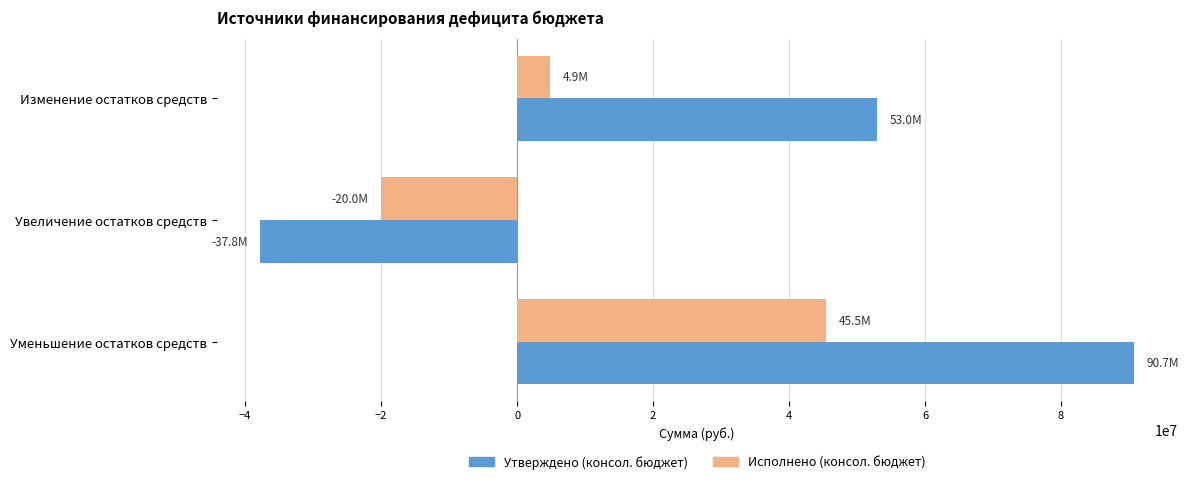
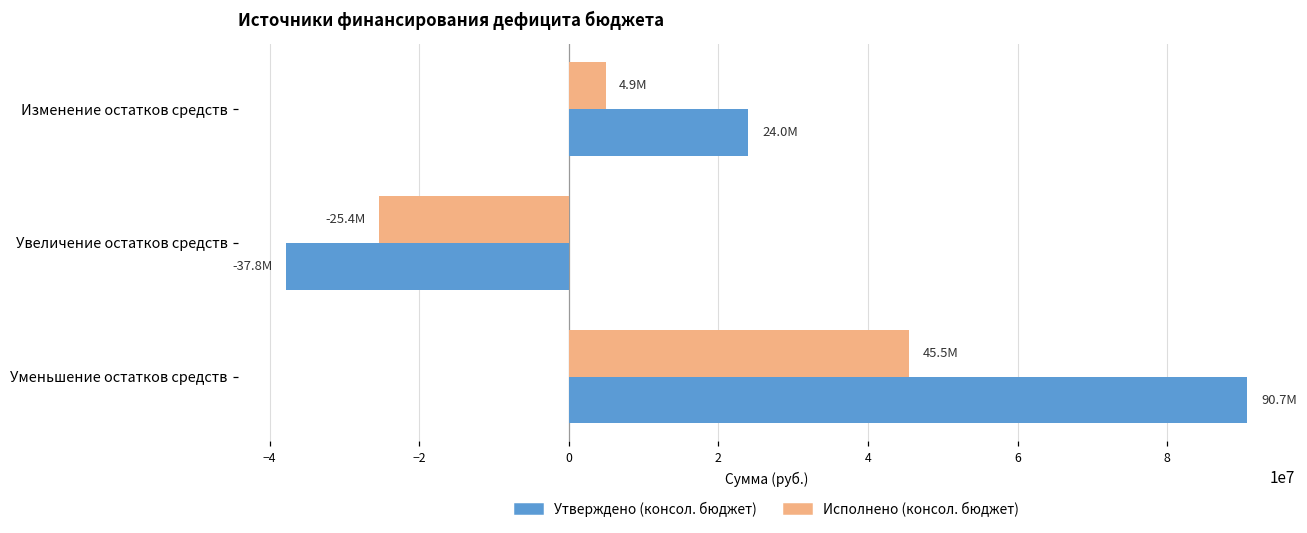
  {
    "Утверждено (консол. бюджет)": {
-     "Изменение остатков средств": "53.0M",
+     "Изменение остатков средств": "24.0M",
      "Увеличение остатков средств": "-37.8M",
      "Уменьшение остатков средств": "90.7M"
    },
    "Исполнено (консол. бюджет)": {
      "Изменение остатков средств": "4.9M",
-     "Увеличение остатков средств": "-20.0M",
+     "Увеличение остатков средств": "-25.4M",
      "Уменьшение остатков средств": "45.5M"
    }
  }
